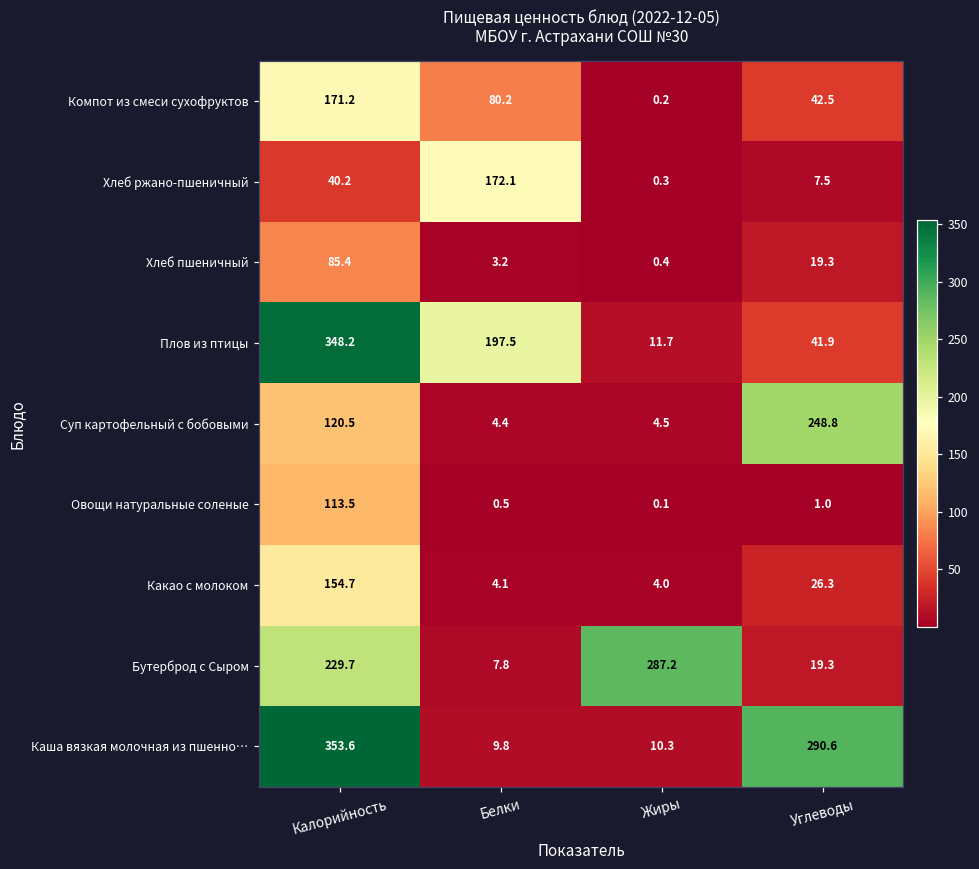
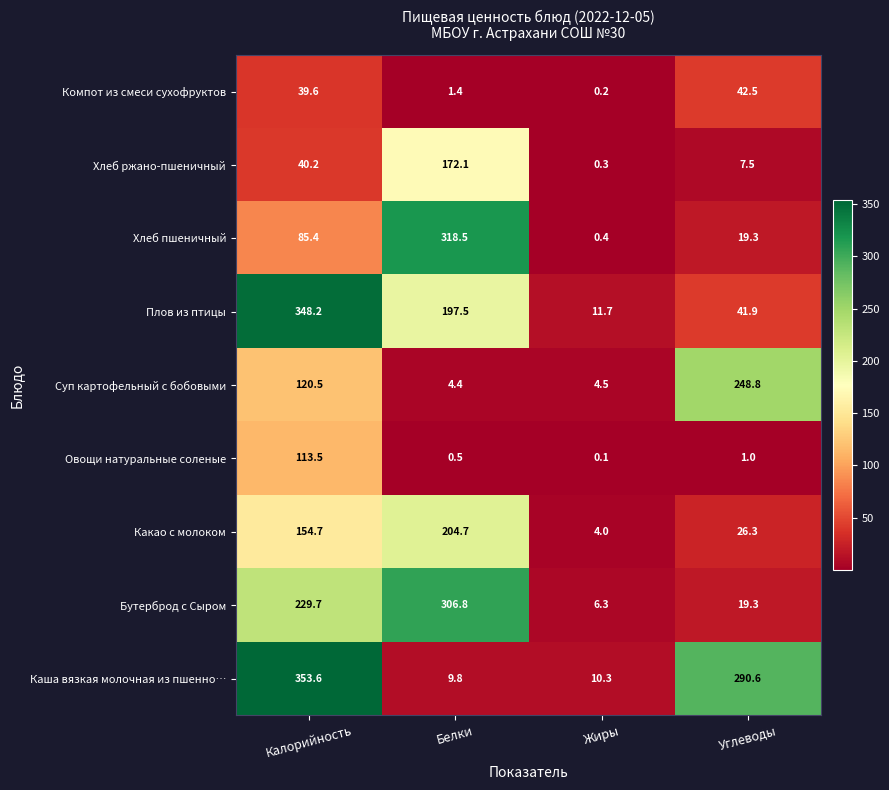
  {
    "Компот из смеси сухофруктов": {
-     "Калорийность": 171.2,
-     "Белки": 80.2,
+     "Калорийность": 39.6,
+     "Белки": 1.4,
      "Жиры": 0.2,
      "Углеводы": 42.5
    },
    "Хлеб ржано-пшеничный": {
      "Калорийность": 40.2,
      "Белки": 172.1,
      "Жиры": 0.3,
      "Углеводы": 7.5
    },
    "Хлеб пшеничный": {
      "Калорийность": 85.4,
-     "Белки": 3.2,
+     "Белки": 318.5,
      "Жиры": 0.4,
      "Углеводы": 19.3
    },
    "Плов из птицы": {
      "Калорийность": 348.2,
      "Белки": 197.5,
      "Жиры": 11.7,
      "Углеводы": 41.9
    },
    "Суп картофельный с бобовыми": {
      "Калорийность": 120.5,
      "Белки": 4.4,
      "Жиры": 4.5,
      "Углеводы": 248.8
    },
    "Овощи натуральные соленые": {
      "Калорийность": 113.5,
      "Белки": 0.5,
      "Жиры": 0.1,
      "Углеводы": 1.0
    },
    "Какао с молоком": {
      "Калорийность": 154.7,
-     "Белки": 4.1,
+     "Белки": 204.7,
      "Жиры": 4.0,
      "Углеводы": 26.3
    },
    "Бутерброд с Сыром": {
      "Калорийность": 229.7,
-     "Белки": 7.8,
-     "Жиры": 287.2,
+     "Белки": 306.8,
+     "Жиры": 6.3,
      "Углеводы": 19.3
    },
    "Каша вязкая молочная из пшенно…": {
      "Калорийность": 353.6,
      "Белки": 9.8,
      "Жиры": 10.3,
      "Углеводы": 290.6
    }
  }
